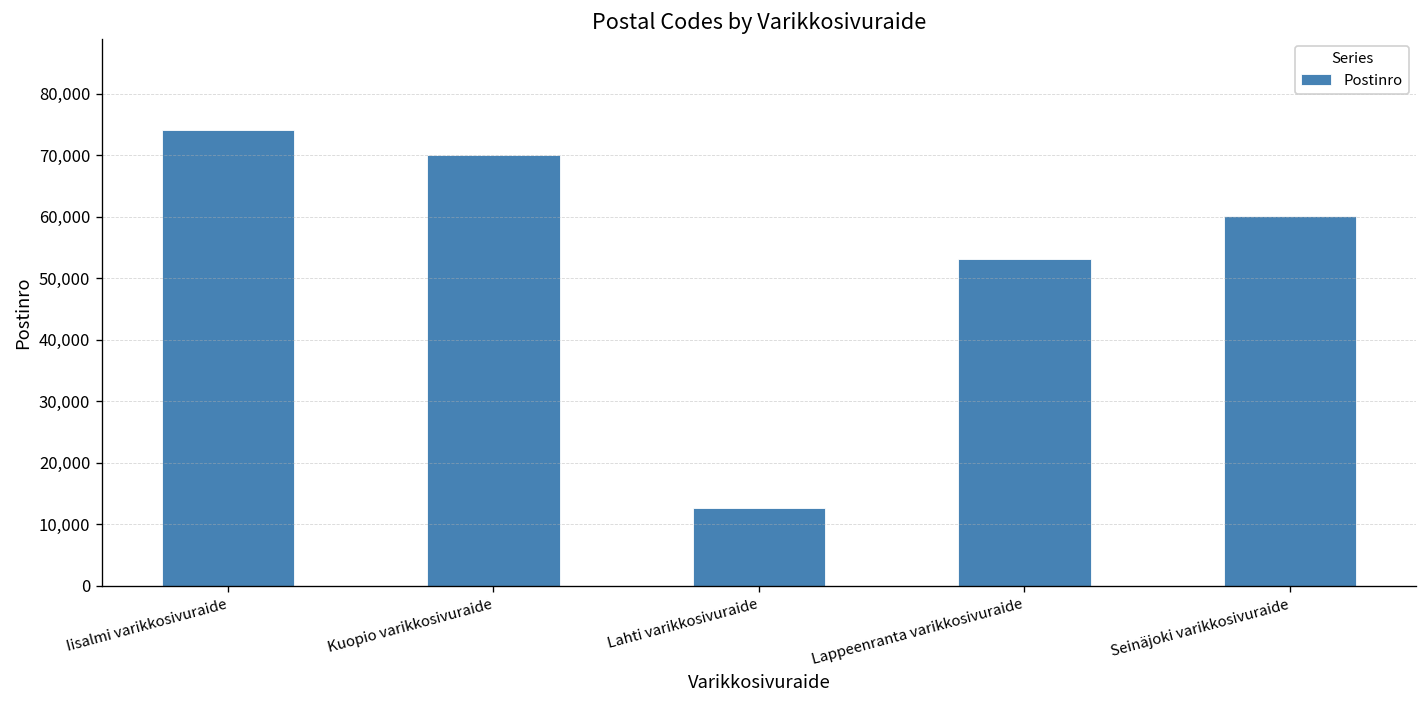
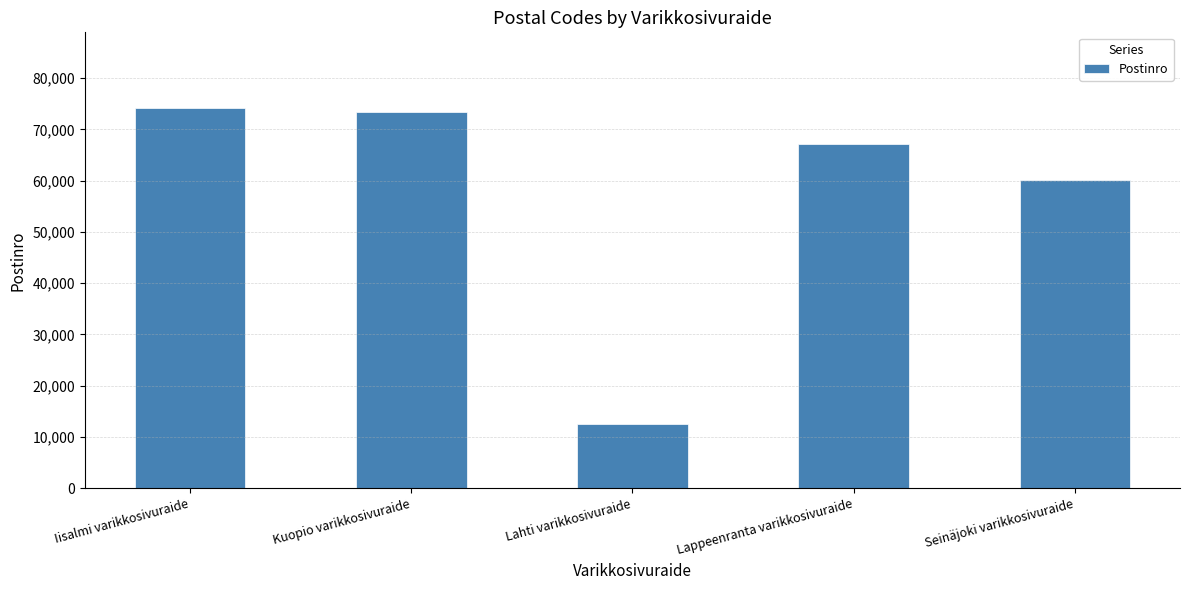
  {
    "Iisalmi varikkosivuraide": "74,000",
-   "Kuopio varikkosivuraide": "70,000",
+   "Kuopio varikkosivuraide": "73,000",
    "Lahti varikkosivuraide": "13,000",
-   "Lappeenranta varikkosivuraide": "53,000",
+   "Lappeenranta varikkosivuraide": "67,000",
    "Seinäjoki varikkosivuraide": "60,000"
  }
